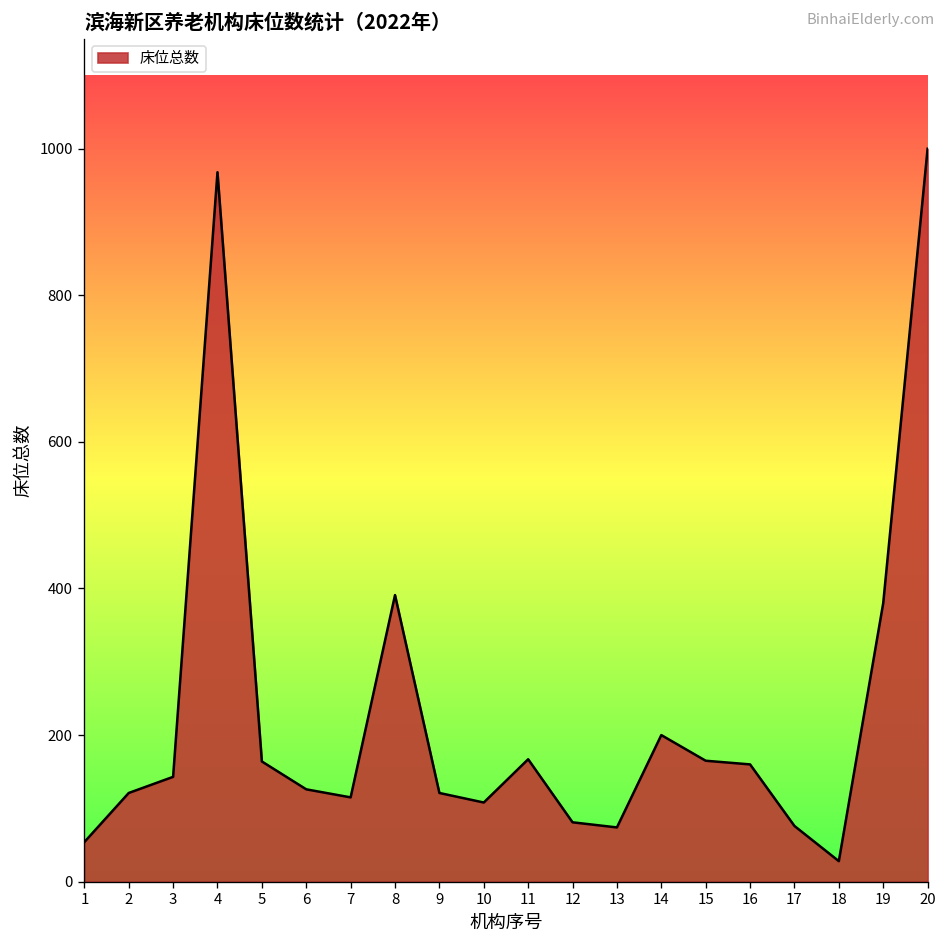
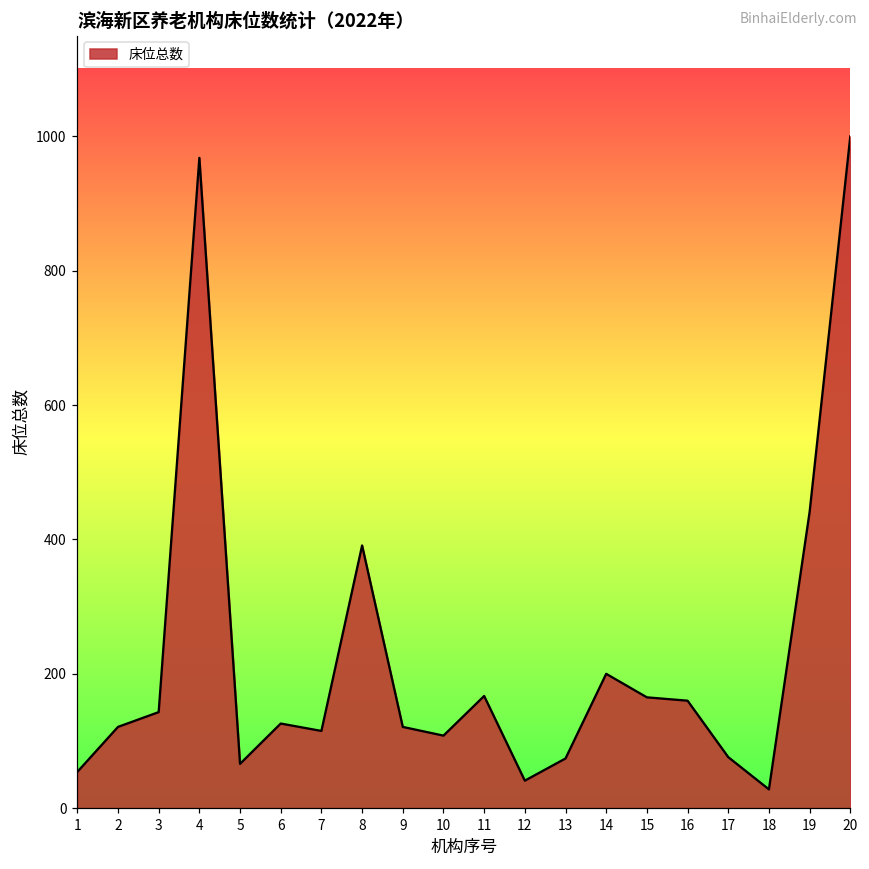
  {
    "1": 50,
    "2": 120,
    "3": 140,
    "4": 970,
-   "5": 160,
+   "5": 70,
    "6": 130,
    "7": 120,
    "8": 390,
    "9": 120,
    "10": 110,
    "11": 170,
-   "12": 80,
+   "12": 40,
    "13": 70,
    "14": 200,
    "15": 170,
    "16": 160,
    "17": 80,
    "18": 30,
-   "19": 380,
+   "19": 440,
    "20": 1000
  }
